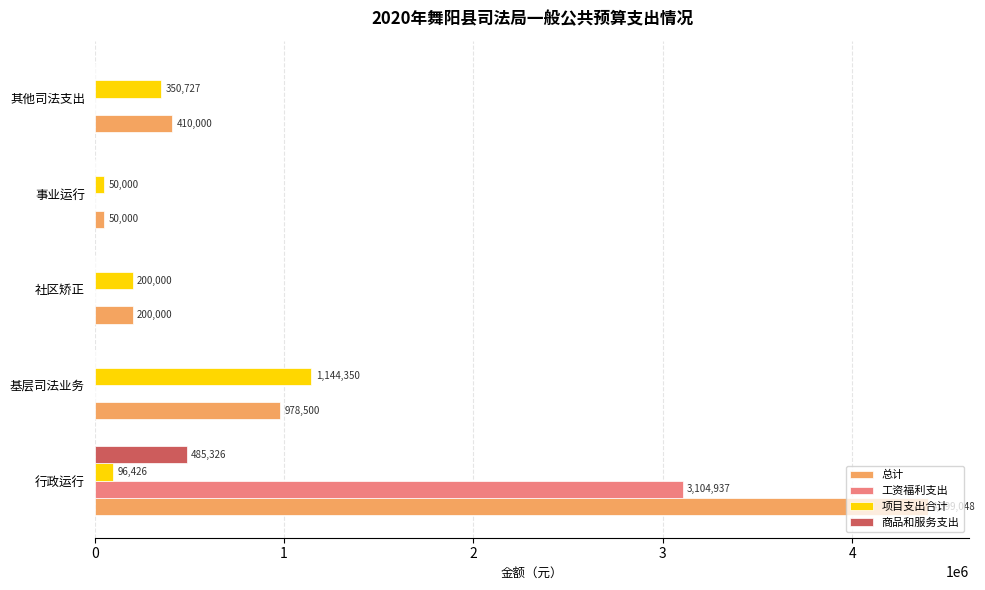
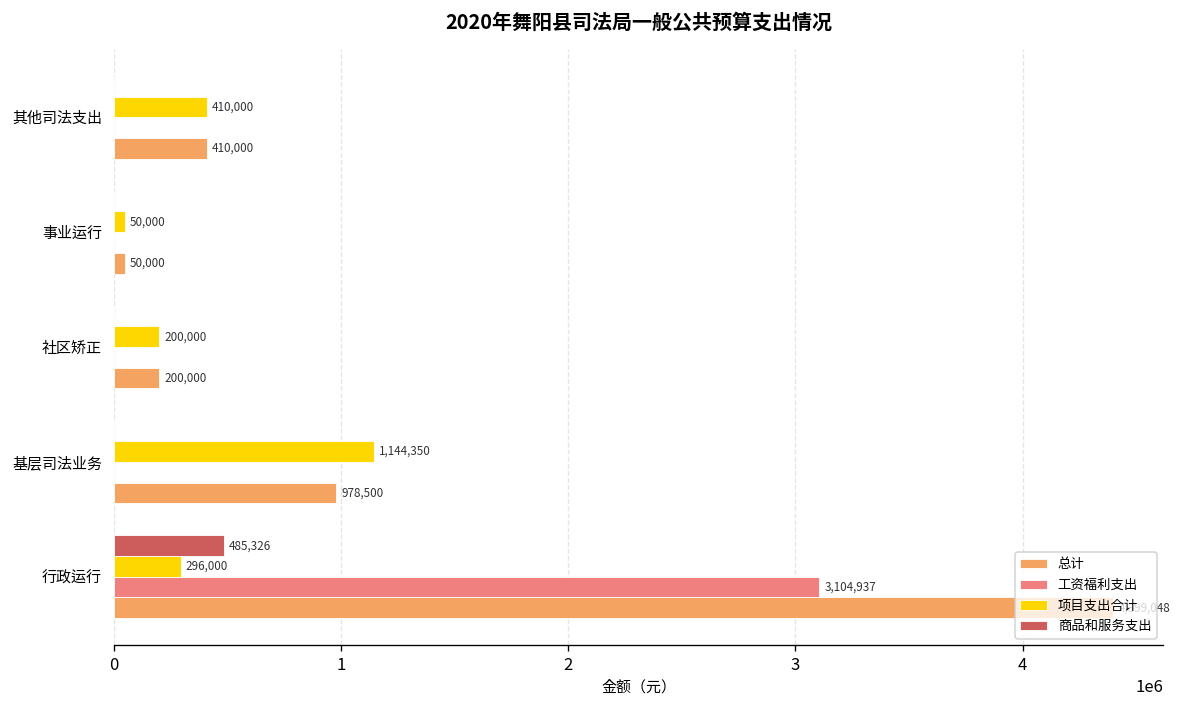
  {
    "项目支出合计": {
-     "其他司法支出": "350,727",
+     "其他司法支出": "410,000",
      "事业运行": "50,000",
      "社区矫正": "200,000",
      "基层司法业务": "1,144,350",
-     "行政运行": "96,426"
+     "行政运行": "296,000"
    },
    "商品和服务支出": {
      "行政运行": "485,326"
    }
  }
